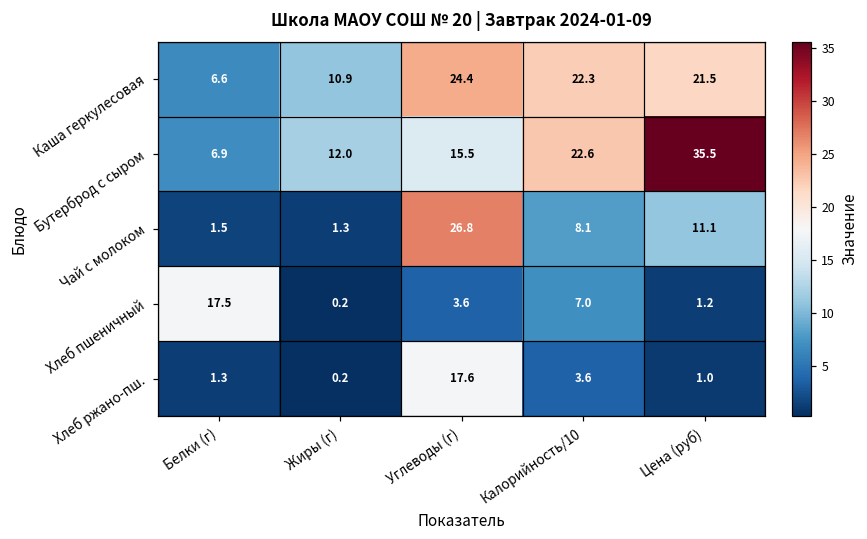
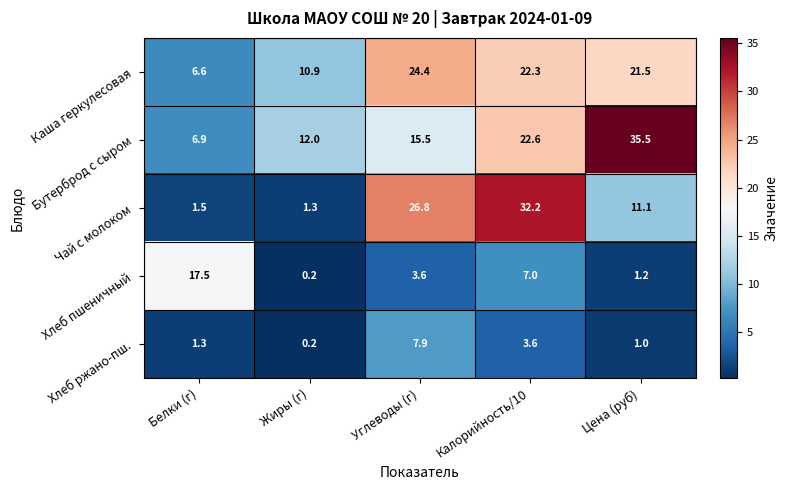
  {
    "Каша геркулесовая": {
      "Белки (г)": 6.6,
      "Жиры (г)": 10.9,
      "Углеводы (г)": 24.4,
      "Калорийность/10": 22.3,
      "Цена (руб)": 21.5
    },
    "Бутерброд с сыром": {
      "Белки (г)": 6.9,
      "Жиры (г)": 12.0,
      "Углеводы (г)": 15.5,
      "Калорийность/10": 22.6,
      "Цена (руб)": 35.5
    },
    "Чай с молоком": {
      "Белки (г)": 1.5,
      "Жиры (г)": 1.3,
      "Углеводы (г)": 26.8,
-     "Калорийность/10": 8.1,
+     "Калорийность/10": 32.2,
      "Цена (руб)": 11.1
    },
    "Хлеб пшеничный": {
      "Белки (г)": 17.5,
      "Жиры (г)": 0.2,
      "Углеводы (г)": 3.6,
      "Калорийность/10": 7.0,
      "Цена (руб)": 1.2
    },
    "Хлеб ржано-пш.": {
      "Белки (г)": 1.3,
      "Жиры (г)": 0.2,
-     "Углеводы (г)": 17.6,
+     "Углеводы (г)": 7.9,
      "Калорийность/10": 3.6,
      "Цена (руб)": 1.0
    }
  }
